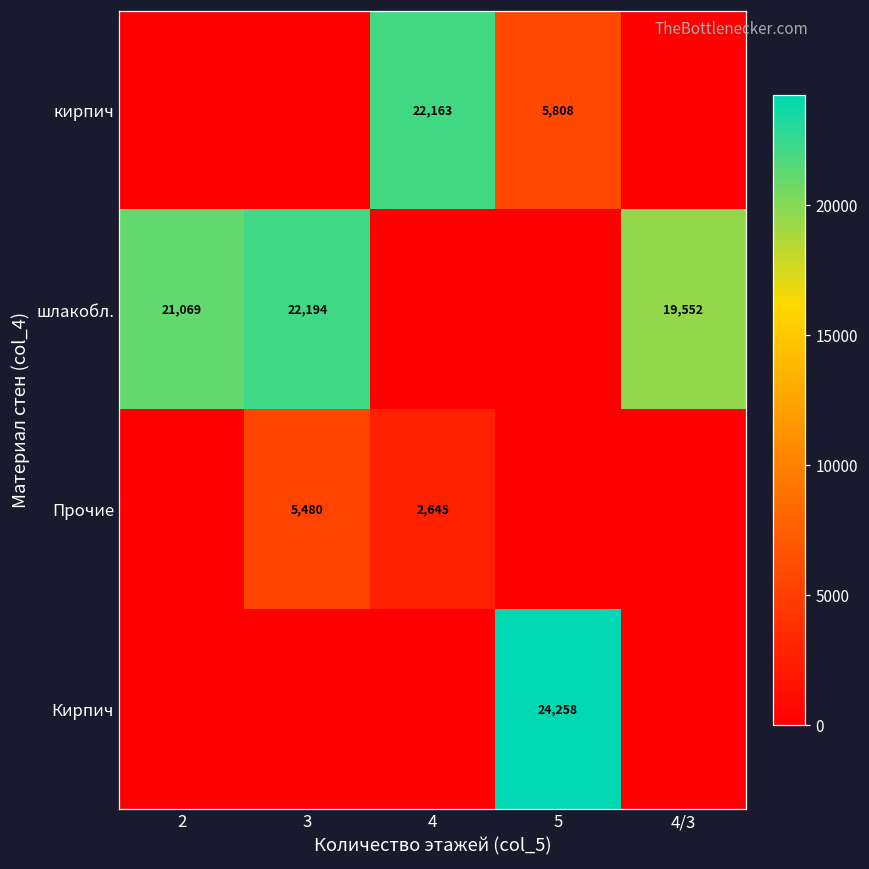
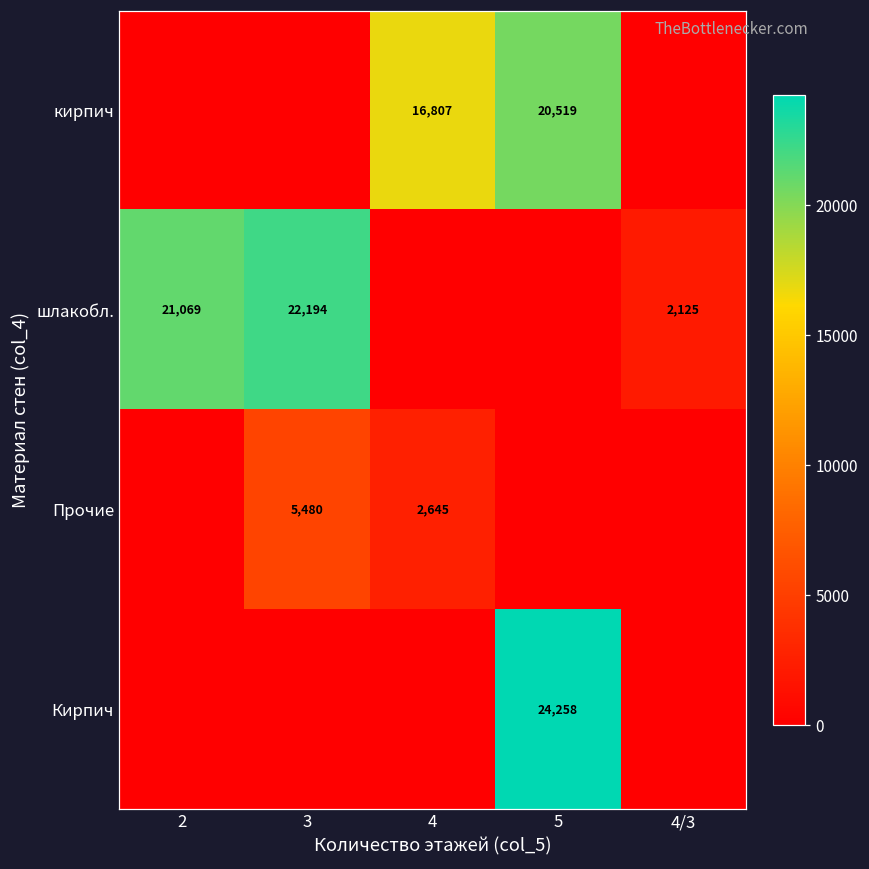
  {
    "кирпич": {
-     "4": "22,163",
-     "5": "5,808"
+     "4": "16,807",
+     "5": "20,519"
    },
    "шлакобл.": {
      "2": "21,069",
      "3": "22,194",
-     "4/3": "19,552"
+     "4/3": "2,125"
    },
    "Прочие": {
      "3": "5,480",
      "4": "2,645"
    },
    "Кирпич": {
      "5": "24,258"
    }
  }
